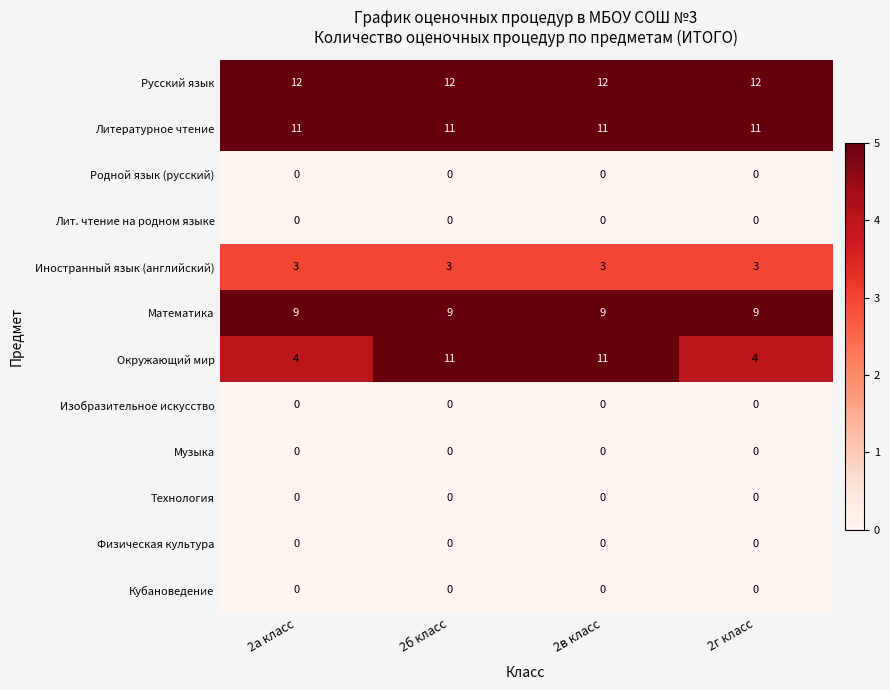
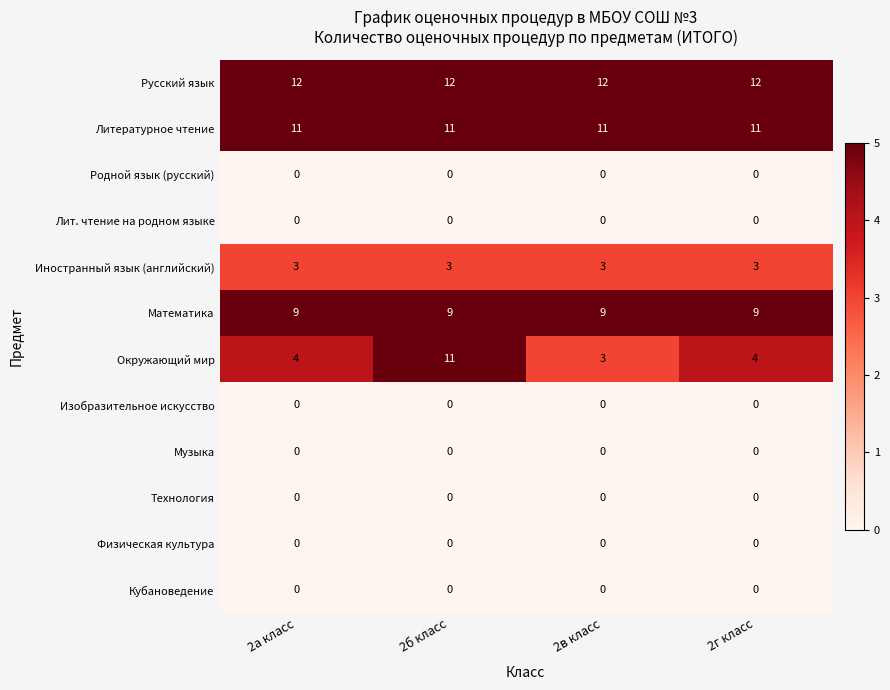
  {
    "Русский язык": {
      "2а класс": 12,
      "2б класс": 12,
      "2в класс": 12,
      "2г класс": 12
    },
    "Литературное чтение": {
      "2а класс": 11,
      "2б класс": 11,
      "2в класс": 11,
      "2г класс": 11
    },
    "Родной язык (русский)": {
      "2а класс": 0,
      "2б класс": 0,
      "2в класс": 0,
      "2г класс": 0
    },
    "Лит. чтение на родном языке": {
      "2а класс": 0,
      "2б класс": 0,
      "2в класс": 0,
      "2г класс": 0
    },
    "Иностранный язык (английский)": {
      "2а класс": 3,
      "2б класс": 3,
      "2в класс": 3,
      "2г класс": 3
    },
    "Математика": {
      "2а класс": 9,
      "2б класс": 9,
      "2в класс": 9,
      "2г класс": 9
    },
    "Окружающий мир": {
      "2а класс": 4,
      "2б класс": 11,
-     "2в класс": 11,
+     "2в класс": 3,
      "2г класс": 4
    },
    "Изобразительное искусство": {
      "2а класс": 0,
      "2б класс": 0,
      "2в класс": 0,
      "2г класс": 0
    },
    "Музыка": {
      "2а класс": 0,
      "2б класс": 0,
      "2в класс": 0,
      "2г класс": 0
    },
    "Технология": {
      "2а класс": 0,
      "2б класс": 0,
      "2в класс": 0,
      "2г класс": 0
    },
    "Физическая культура": {
      "2а класс": 0,
      "2б класс": 0,
      "2в класс": 0,
      "2г класс": 0
    },
    "Кубановедение": {
      "2а класс": 0,
      "2б класс": 0,
      "2в класс": 0,
      "2г класс": 0
    }
  }
